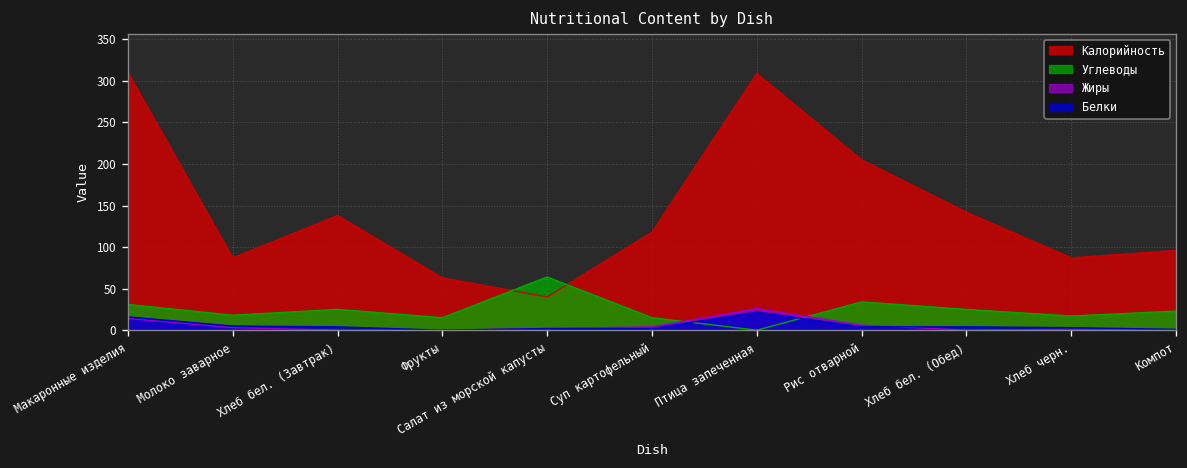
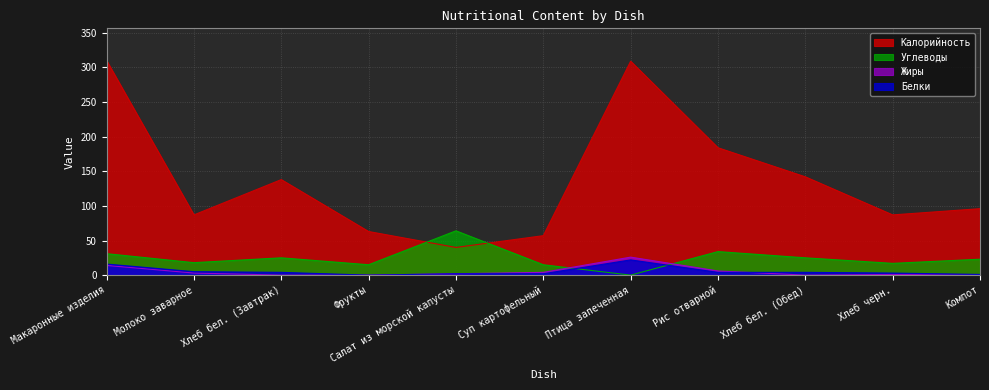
  {
    "Калорийность": {
      "Макаронные изделия": 310,
      "Молоко заварное": 90,
      "Хлеб бел. (Завтрак)": 140,
      "Фрукты": 60,
      "Салат из морской капусты": 40,
-     "Суп картофельный": 120,
+     "Суп картофельный": 60,
      "Птица запеченная": 310,
-     "Рис отварной": 210,
+     "Рис отварной": 180,
      "Хлеб бел. (Обед)": 140,
      "Хлеб черн.": 90,
      "Компот": 100
    },
    "Углеводы": {
      "Макаронные изделия": 30,
      "Молоко заварное": 20,
      "Хлеб бел. (Завтрак)": 30,
      "Фрукты": 20,
      "Салат из морской капусты": 60,
      "Суп картофельный": 20,
      "Птица запеченная": 0,
      "Рис отварной": 30,
      "Хлеб бел. (Обед)": 30,
      "Хлеб черн.": 20,
      "Компот": 20
    },
    "Жиры": {
      "Хлеб бел. (Завтрак)": 0,
      "Птица запеченная": 30,
      "Хлеб бел. (Обед)": 0
    },
    "Белки": {
      "Хлеб бел. (Завтрак)": 0,
      "Птица запеченная": 20,
      "Хлеб бел. (Обед)": 0
    }
  }
